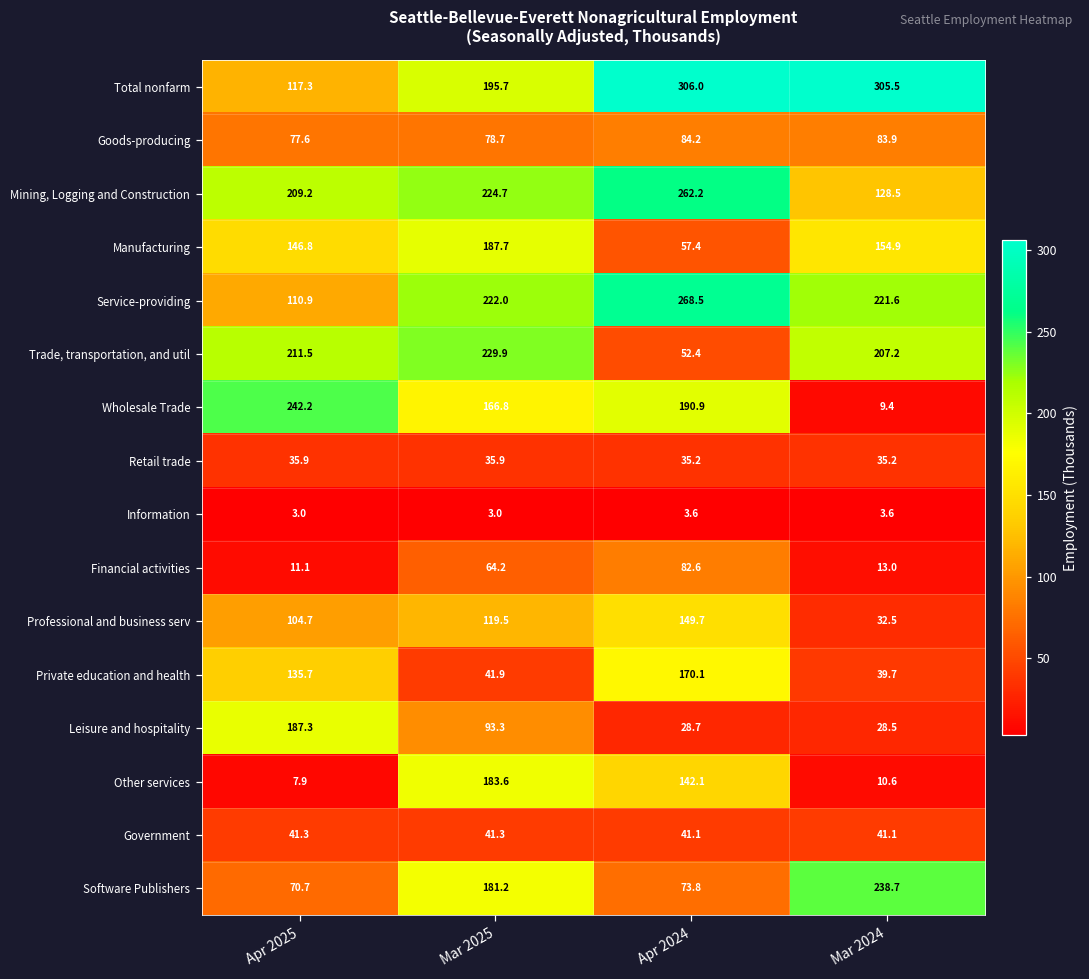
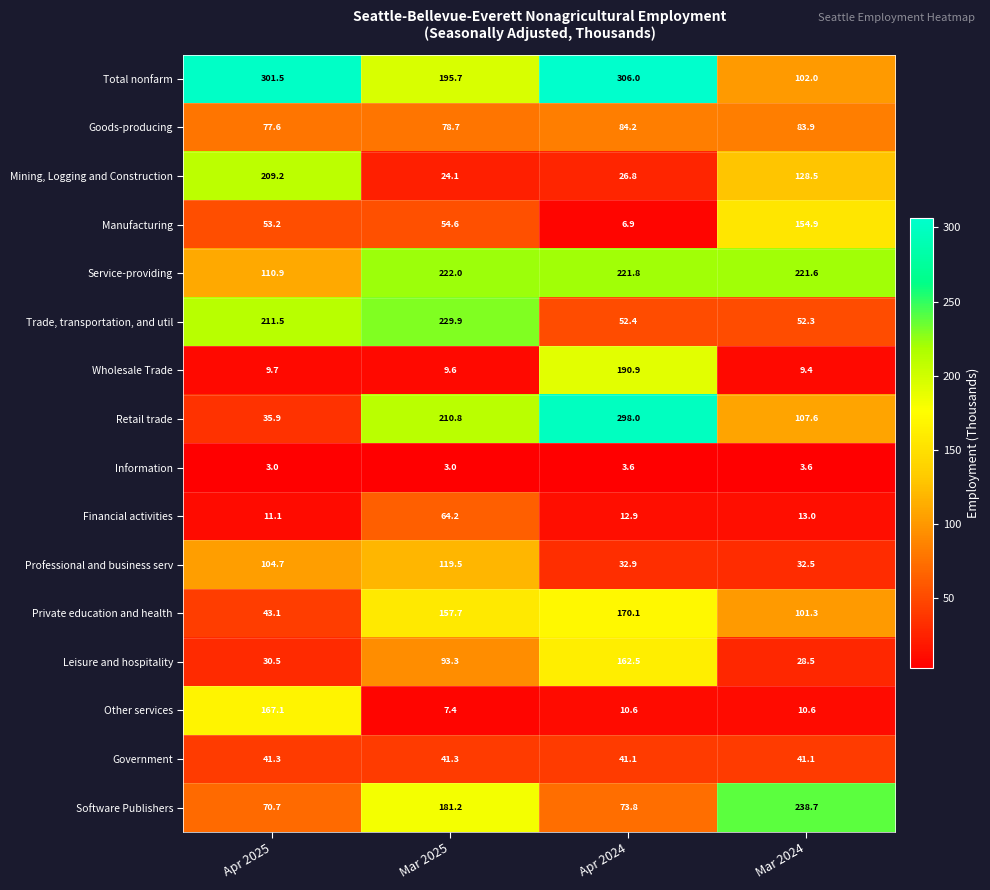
  {
    "Total nonfarm": {
-     "Apr 2025": 117.3,
+     "Apr 2025": 301.5,
      "Mar 2025": 195.7,
      "Apr 2024": 306.0,
-     "Mar 2024": 305.5
+     "Mar 2024": 102.0
    },
    "Goods-producing": {
      "Apr 2025": 77.6,
      "Mar 2025": 78.7,
      "Apr 2024": 84.2,
      "Mar 2024": 83.9
    },
    "Mining, Logging and Construction": {
      "Apr 2025": 209.2,
-     "Mar 2025": 224.7,
-     "Apr 2024": 262.2,
+     "Mar 2025": 24.1,
+     "Apr 2024": 26.8,
      "Mar 2024": 128.5
    },
    "Manufacturing": {
-     "Apr 2025": 146.8,
-     "Mar 2025": 187.7,
-     "Apr 2024": 57.4,
+     "Apr 2025": 53.2,
+     "Mar 2025": 54.6,
+     "Apr 2024": 6.9,
      "Mar 2024": 154.9
    },
    "Service-providing": {
      "Apr 2025": 110.9,
      "Mar 2025": 222.0,
-     "Apr 2024": 268.5,
+     "Apr 2024": 221.8,
      "Mar 2024": 221.6
    },
    "Trade, transportation, and util": {
      "Apr 2025": 211.5,
      "Mar 2025": 229.9,
      "Apr 2024": 52.4,
-     "Mar 2024": 207.2
+     "Mar 2024": 52.3
    },
    "Wholesale Trade": {
-     "Apr 2025": 242.2,
-     "Mar 2025": 166.8,
+     "Apr 2025": 9.7,
+     "Mar 2025": 9.6,
      "Apr 2024": 190.9,
      "Mar 2024": 9.4
    },
    "Retail trade": {
      "Apr 2025": 35.9,
-     "Mar 2025": 35.9,
-     "Apr 2024": 35.2,
-     "Mar 2024": 35.2
+     "Mar 2025": 210.8,
+     "Apr 2024": 298.0,
+     "Mar 2024": 107.6
    },
    "Information": {
      "Apr 2025": 3.0,
      "Mar 2025": 3.0,
      "Apr 2024": 3.6,
      "Mar 2024": 3.6
    },
    "Financial activities": {
      "Apr 2025": 11.1,
      "Mar 2025": 64.2,
-     "Apr 2024": 82.6,
+     "Apr 2024": 12.9,
      "Mar 2024": 13.0
    },
    "Professional and business serv": {
      "Apr 2025": 104.7,
      "Mar 2025": 119.5,
-     "Apr 2024": 149.7,
+     "Apr 2024": 32.9,
      "Mar 2024": 32.5
    },
    "Private education and health": {
-     "Apr 2025": 135.7,
-     "Mar 2025": 41.9,
+     "Apr 2025": 43.1,
+     "Mar 2025": 157.7,
      "Apr 2024": 170.1,
-     "Mar 2024": 39.7
+     "Mar 2024": 101.3
    },
    "Leisure and hospitality": {
-     "Apr 2025": 187.3,
+     "Apr 2025": 30.5,
      "Mar 2025": 93.3,
-     "Apr 2024": 28.7,
+     "Apr 2024": 162.5,
      "Mar 2024": 28.5
    },
    "Other services": {
-     "Apr 2025": 7.9,
-     "Mar 2025": 183.6,
-     "Apr 2024": 142.1,
+     "Apr 2025": 167.1,
+     "Mar 2025": 7.4,
+     "Apr 2024": 10.6,
      "Mar 2024": 10.6
    },
    "Government": {
      "Apr 2025": 41.3,
      "Mar 2025": 41.3,
      "Apr 2024": 41.1,
      "Mar 2024": 41.1
    },
    "Software Publishers": {
      "Apr 2025": 70.7,
      "Mar 2025": 181.2,
      "Apr 2024": 73.8,
      "Mar 2024": 238.7
    }
  }
